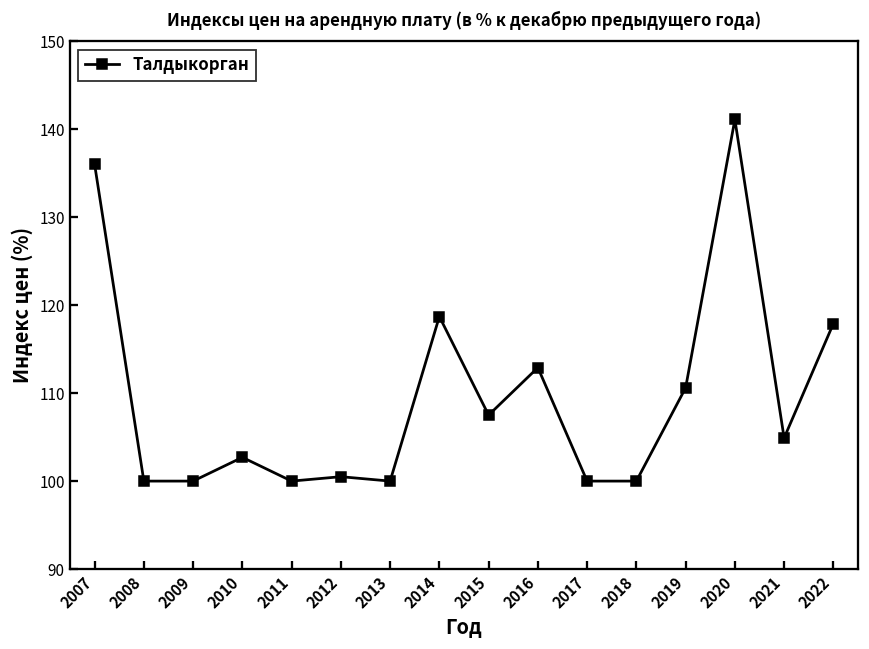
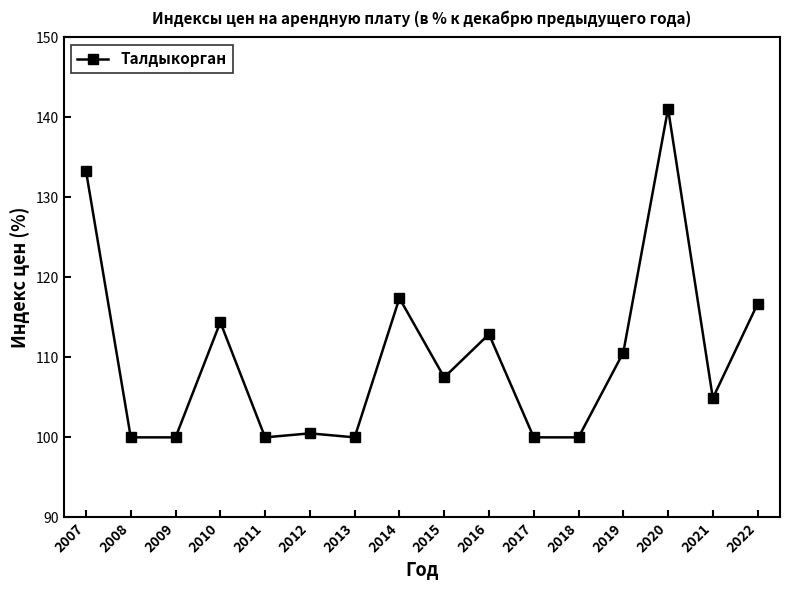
  {
-   "2007": 136,
+   "2007": 133,
    "2008": 100,
    "2009": 100,
-   "2010": 103,
+   "2010": 114,
    "2011": 100,
    "2012": 101,
    "2013": 100,
-   "2014": 119,
+   "2014": 117,
    "2015": 108,
    "2016": 113,
    "2017": 100,
    "2018": 100,
    "2019": 111,
    "2020": 141,
    "2021": 105,
-   "2022": 118
+   "2022": 117
  }
